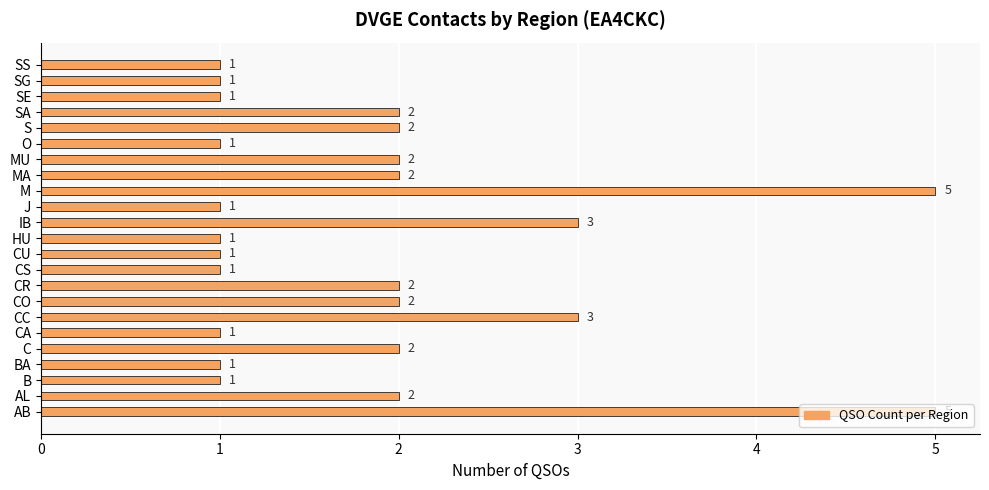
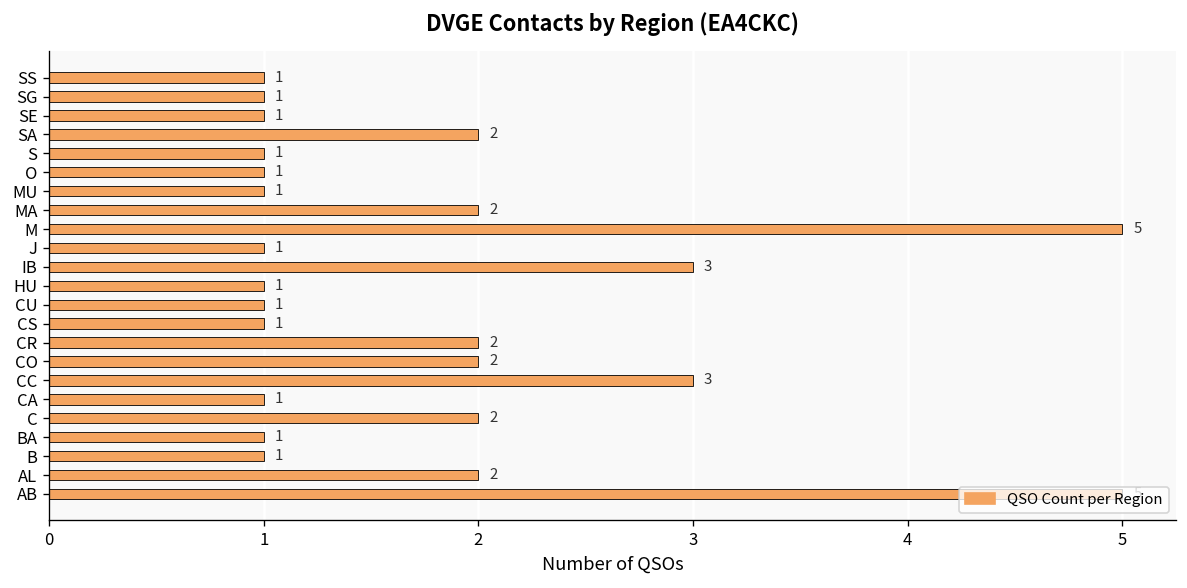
  {
    "SS": 1,
    "SG": 1,
    "SE": 1,
    "SA": 2,
-   "S": 2,
+   "S": 1,
    "O": 1,
-   "MU": 2,
+   "MU": 1,
    "MA": 2,
    "M": 5,
    "J": 1,
    "IB": 3,
    "HU": 1,
    "CU": 1,
    "CS": 1,
    "CR": 2,
    "CO": 2,
    "CC": 3,
    "CA": 1,
    "C": 2,
    "BA": 1,
    "B": 1,
    "AL": 2
  }
